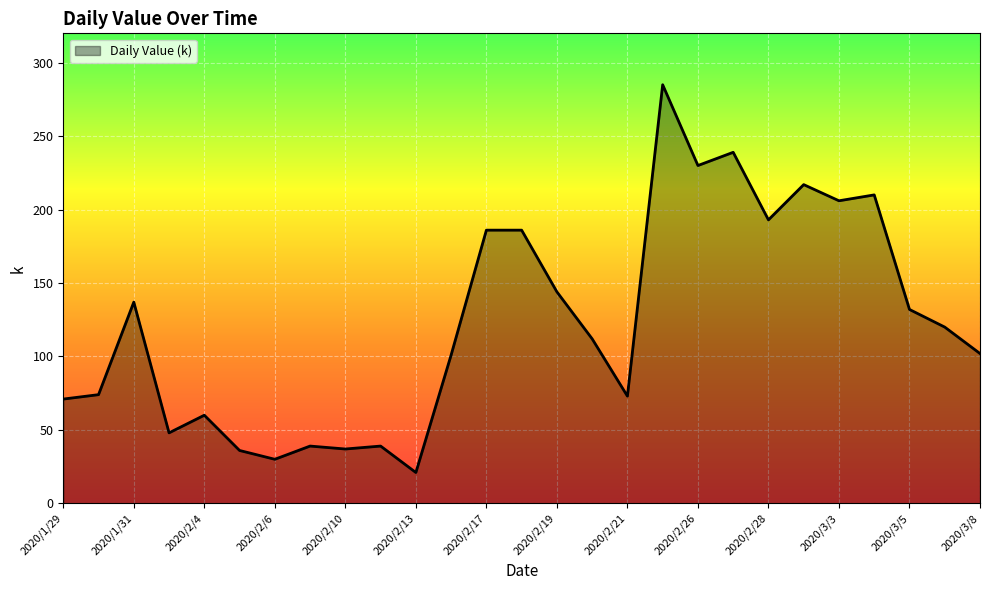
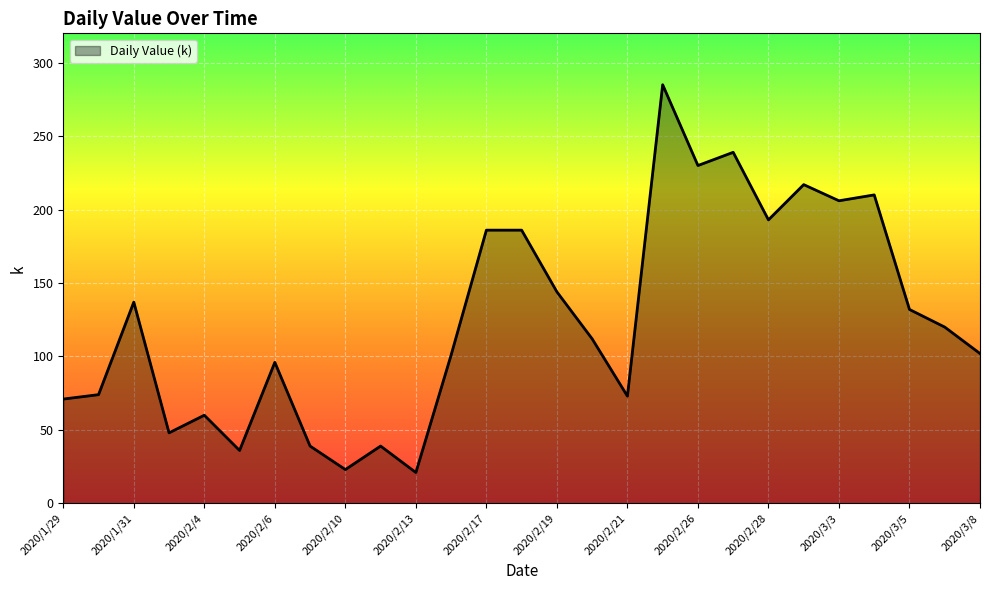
  {
    "2020/1/29": 71,
    "2020/1/31": 137,
    "2020/2/4": 60,
-   "2020/2/6": 30,
-   "2020/2/10": 37,
+   "2020/2/6": 96,
+   "2020/2/10": 23,
    "2020/2/13": 21,
    "2020/2/17": 186,
    "2020/2/19": 144,
    "2020/2/21": 73,
    "2020/2/26": 230,
    "2020/2/28": 193,
    "2020/3/3": 206,
    "2020/3/5": 132,
    "2020/3/8": 102
  }
